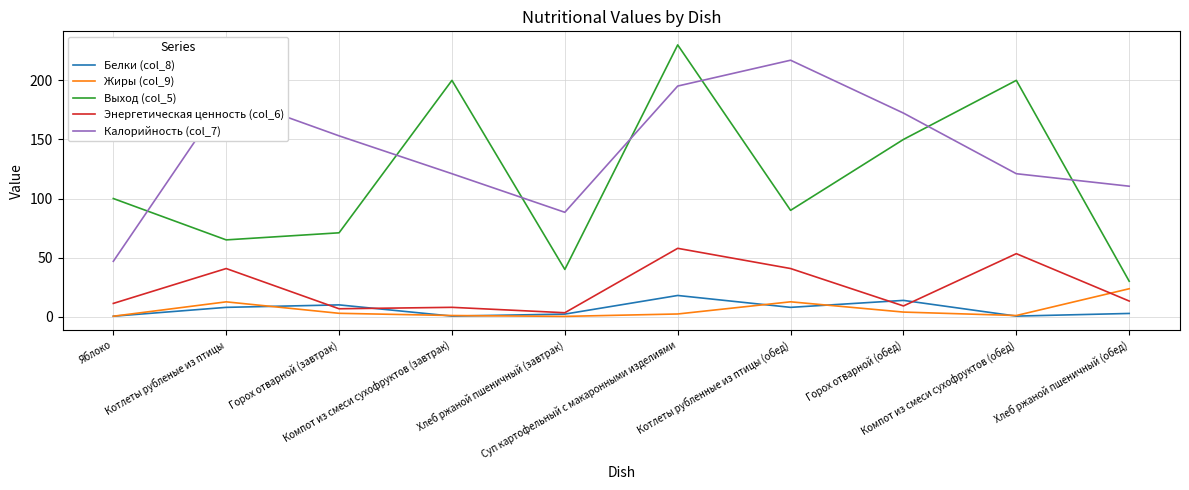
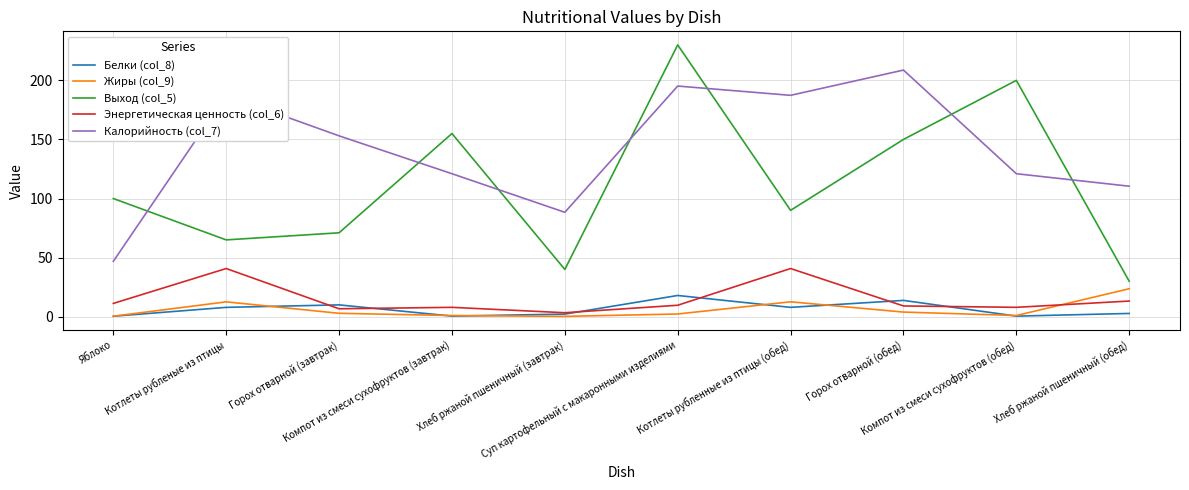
  {
    "Белки (col_8)": {
      "Котлеты рубленые из птицы": 8,
      "Горох отварной (завтрак)": 10,
      "Суп картофельный с макаронными изделиями": 18,
      "Котлеты рубленные из птицы (обед)": 8,
      "Горох отварной (обед)": 14,
      "Хлеб ржаной пшеничный (обед)": 3
    },
    "Жиры (col_9)": {
      "Котлеты рубленые из птицы": 13,
      "Горох отварной (завтрак)": 3,
      "Суп картофельный с макаронными изделиями": 2,
      "Котлеты рубленные из птицы (обед)": 13,
      "Горох отварной (обед)": 4,
      "Хлеб ржаной пшеничный (обед)": 24
    },
    "Выход (col_5)": {
      "Яблоко": 100,
      "Котлеты рубленые из птицы": 65,
      "Горох отварной (завтрак)": 71,
-     "Компот из смеси сухофруктов (завтрак)": 200,
+     "Компот из смеси сухофруктов (завтрак)": 155,
      "Хлеб ржаной пшеничный (завтрак)": 40,
      "Суп картофельный с макаронными изделиями": 230,
      "Котлеты рубленные из птицы (обед)": 90,
      "Горох отварной (обед)": 150,
      "Компот из смеси сухофруктов (обед)": 200,
      "Хлеб ржаной пшеничный (обед)": 30
    },
    "Энергетическая ценность (col_6)": {
      "Яблоко": 11,
      "Котлеты рубленые из птицы": 41,
      "Горох отварной (завтрак)": 7,
      "Компот из смеси сухофруктов (завтрак)": 8,
-     "Суп картофельный с макаронными изделиями": 58,
+     "Суп картофельный с макаронными изделиями": 10,
      "Котлеты рубленные из птицы (обед)": 41,
      "Горох отварной (обед)": 9,
-     "Компот из смеси сухофруктов (обед)": 53,
+     "Компот из смеси сухофруктов (обед)": 8,
      "Хлеб ржаной пшеничный (обед)": 13
    },
    "Калорийность (col_7)": {
      "Яблоко": 47,
      "Горох отварной (завтрак)": 153,
      "Компот из смеси сухофруктов (завтрак)": 121,
      "Хлеб ржаной пшеничный (завтрак)": 88,
      "Суп картофельный с макаронными изделиями": 195,
-     "Котлеты рубленные из птицы (обед)": 217,
-     "Горох отварной (обед)": 172,
+     "Котлеты рубленные из птицы (обед)": 187,
+     "Горох отварной (обед)": 209,
      "Компот из смеси сухофруктов (обед)": 121,
      "Хлеб ржаной пшеничный (обед)": 110
    }
  }
